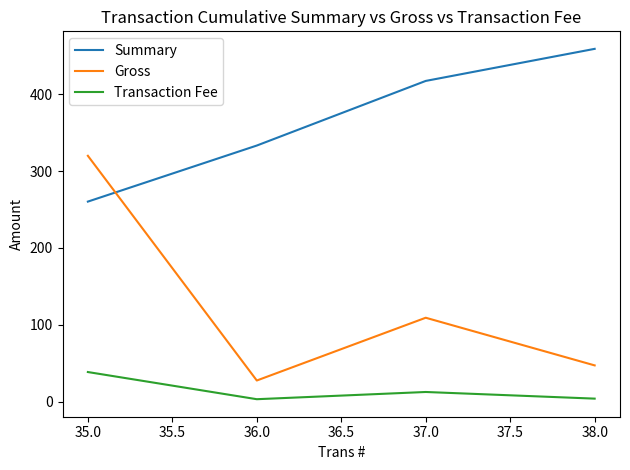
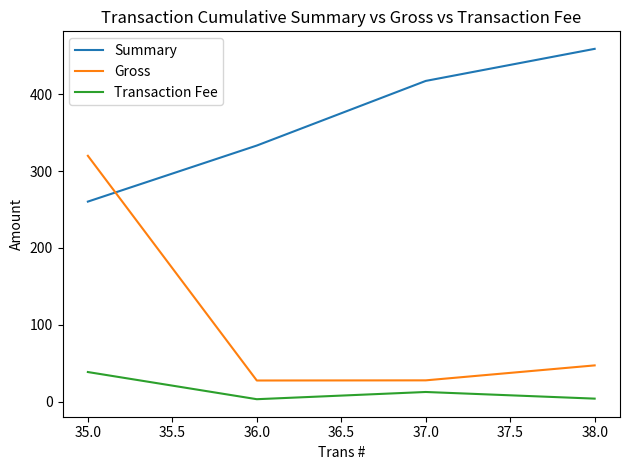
  {
    "Summary": {
      "35.0": 260,
      "36.0": 330,
      "37.0": 420,
      "38.0": 460
    },
    "Gross": {
      "35.0": 320,
      "36.0": 30,
-     "37.0": 110,
+     "37.0": 30,
      "38.0": 50
    },
    "Transaction Fee": {
      "35.0": 40,
      "36.0": 0,
      "37.0": 10,
      "38.0": 0
    }
  }
